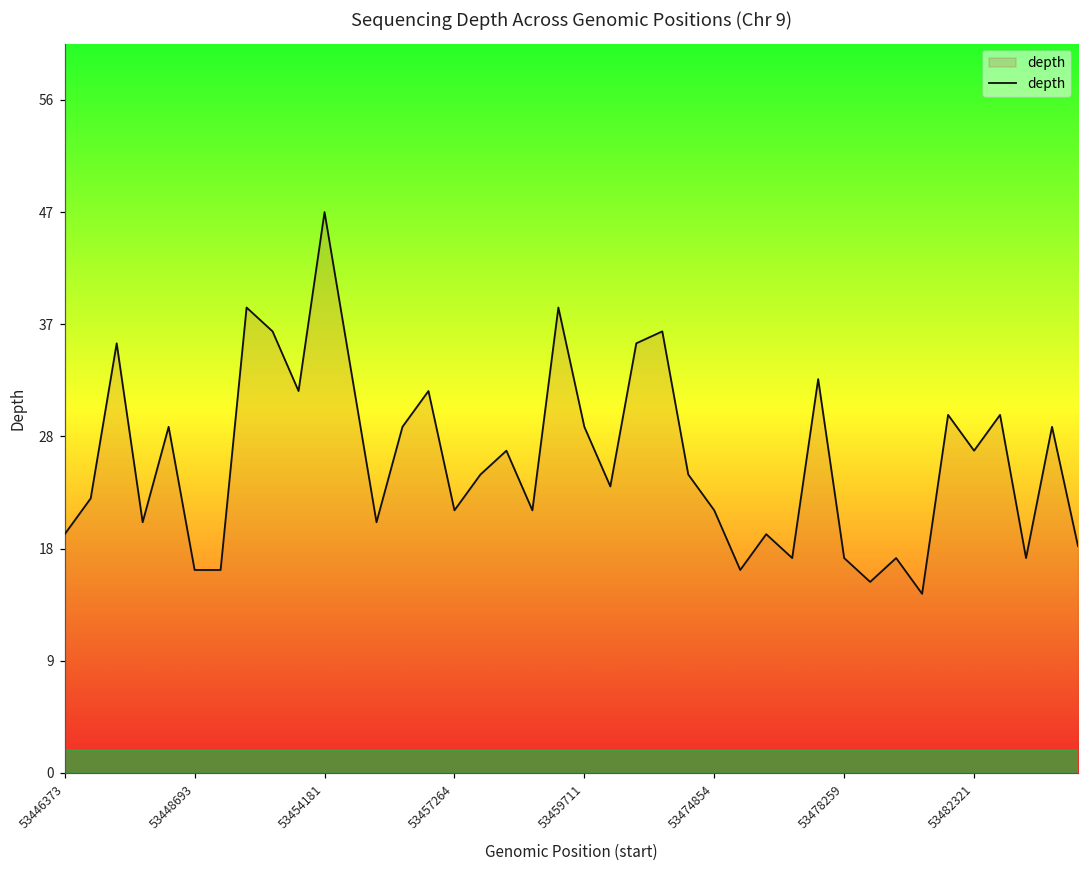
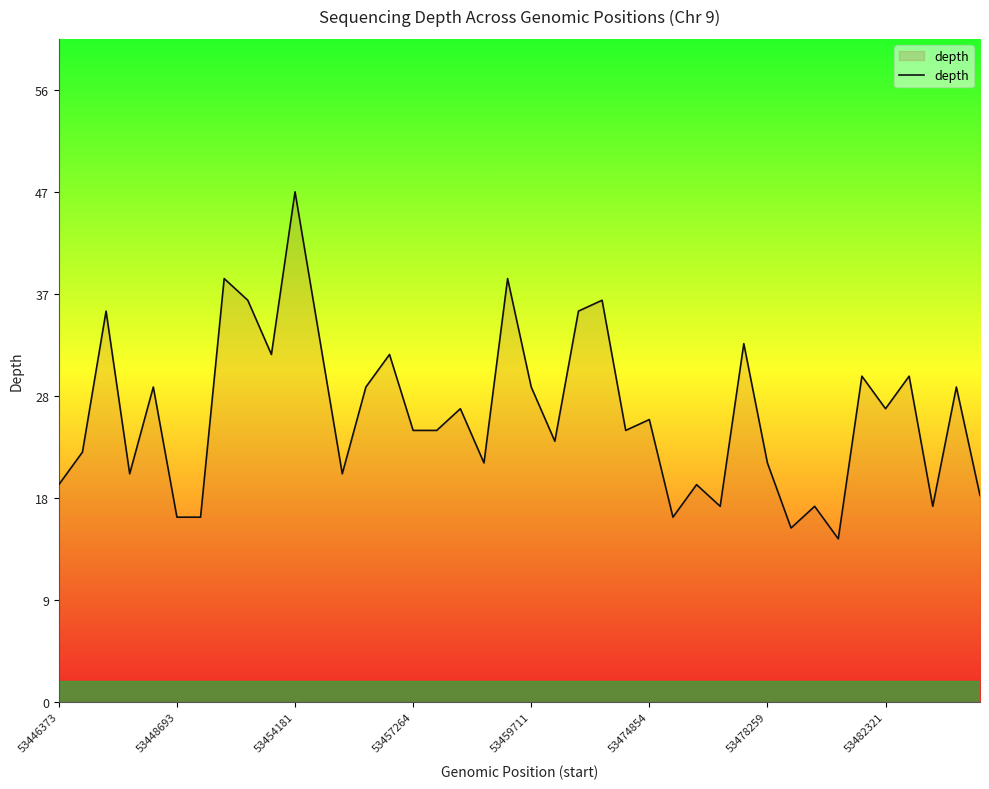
  {
    "53446373": 20,
    "53448693": 17,
    "53454181": 47,
-   "53457264": 22,
+   "53457264": 25,
    "53459711": 29,
-   "53474854": 22,
-   "53478259": 18,
+   "53474854": 26,
+   "53478259": 22,
    "53482321": 27
  }
